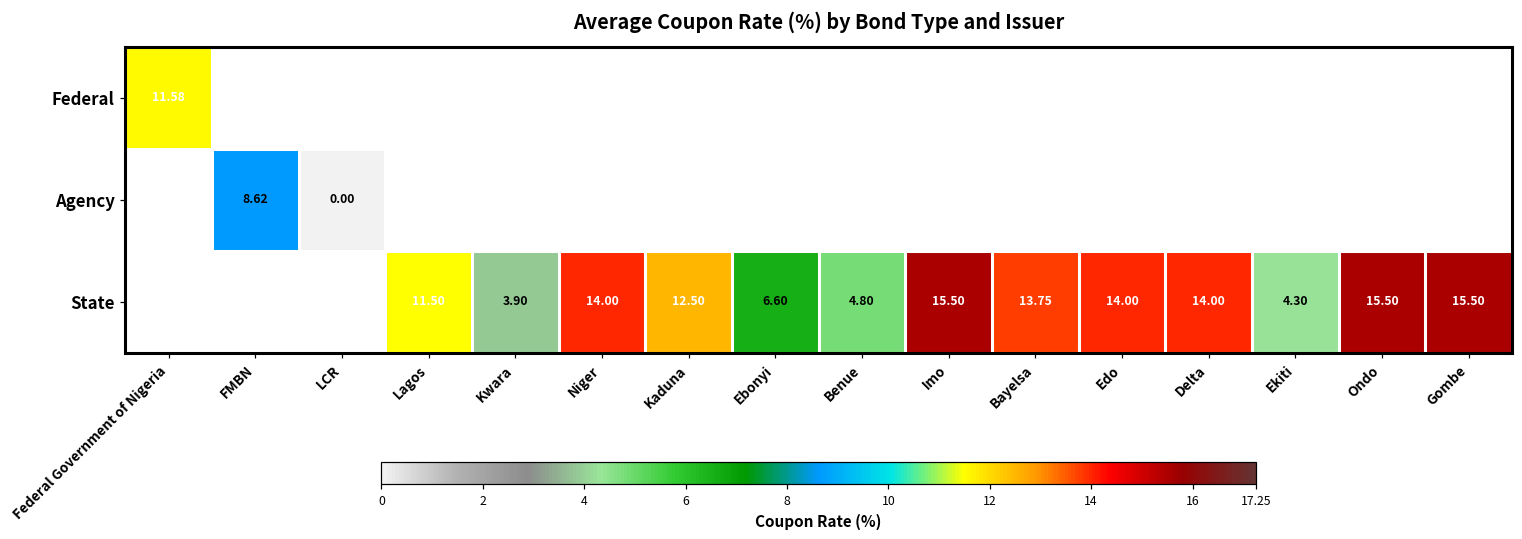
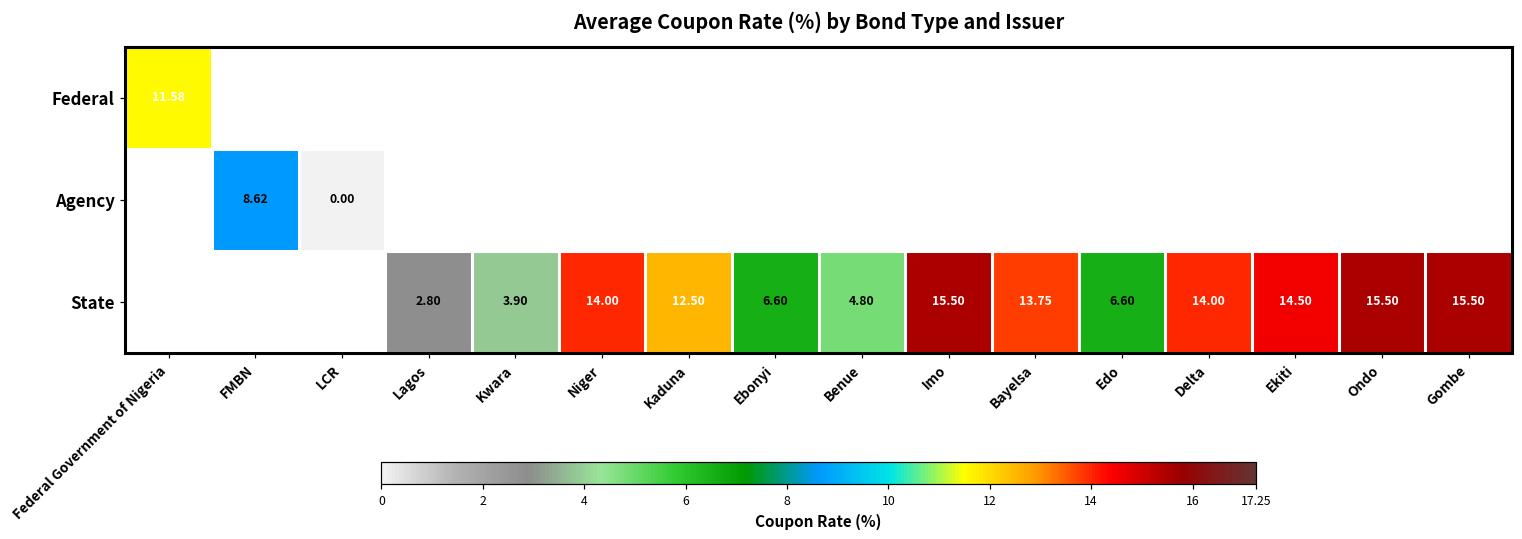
  {
    "Federal": {
      "Federal Government of Nigeria": 11.58
    },
    "Agency": {
      "FMBN": 8.62,
      "LCR": 0.00
    },
    "State": {
-     "Lagos": 11.50,
+     "Lagos": 2.80,
      "Kwara": 3.90,
      "Niger": 14.00,
      "Kaduna": 12.50,
      "Ebonyi": 6.60,
      "Benue": 4.80,
      "Imo": 15.50,
      "Bayelsa": 13.75,
-     "Edo": 14.00,
+     "Edo": 6.60,
      "Delta": 14.00,
-     "Ekiti": 4.30,
+     "Ekiti": 14.50,
      "Ondo": 15.50,
      "Gombe": 15.50
    }
  }
